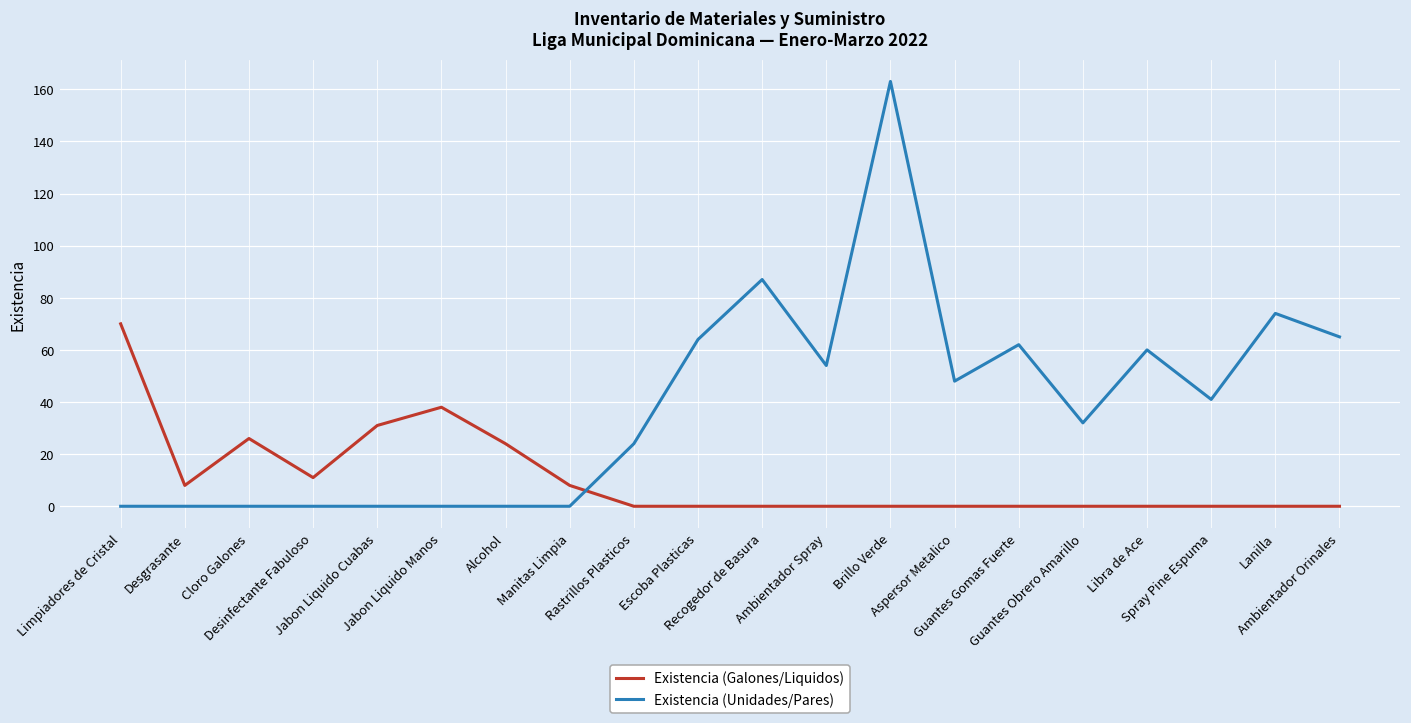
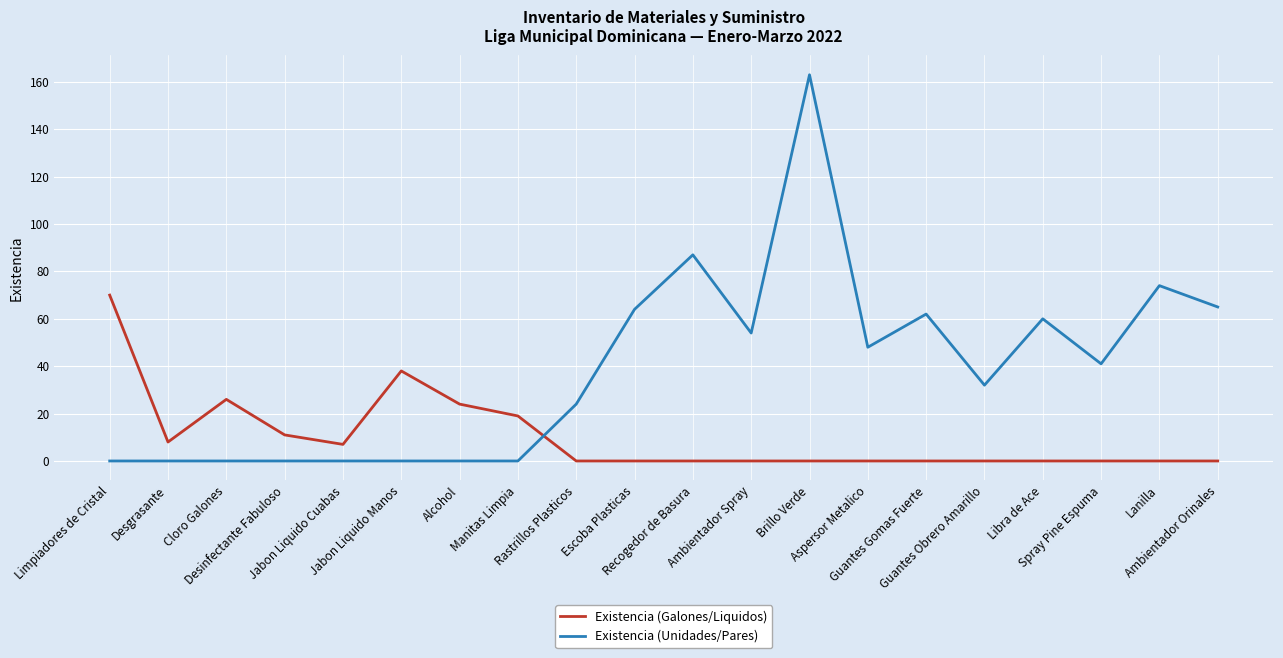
  {
    "Existencia (Galones/Liquidos)": {
      "Limpiadores de Cristal": 70,
      "Desgrasante": 8,
      "Cloro Galones": 26,
      "Desinfectante Fabuloso": 11,
-     "Jabon Liquido Cuabas": 31,
+     "Jabon Liquido Cuabas": 7,
      "Jabon Liquido Manos": 38,
      "Alcohol": 24,
-     "Manitas Limpia": 8,
+     "Manitas Limpia": 19,
      "Rastrillos Plasticos": 0,
      "Escoba Plasticas": 0,
      "Recogedor de Basura": 0,
      "Ambientador Spray": 0,
      "Brillo Verde": 0,
      "Aspersor Metalico": 0,
      "Guantes Gomas Fuerte": 0,
      "Guantes Obrero Amarillo": 0,
      "Libra de Ace": 0,
      "Spray Pine Espuma": 0,
      "Lanilla": 0,
      "Ambientador Orinales": 0
    },
    "Existencia (Unidades/Pares)": {
      "Limpiadores de Cristal": 0,
      "Desgrasante": 0,
      "Cloro Galones": 0,
      "Desinfectante Fabuloso": 0,
      "Jabon Liquido Cuabas": 0,
      "Jabon Liquido Manos": 0,
      "Alcohol": 0,
      "Manitas Limpia": 0,
      "Rastrillos Plasticos": 24,
      "Escoba Plasticas": 64,
      "Recogedor de Basura": 87,
      "Ambientador Spray": 54,
      "Brillo Verde": 163,
      "Aspersor Metalico": 48,
      "Guantes Gomas Fuerte": 62,
      "Guantes Obrero Amarillo": 32,
      "Libra de Ace": 60,
      "Spray Pine Espuma": 41,
      "Lanilla": 74,
      "Ambientador Orinales": 65
    }
  }
